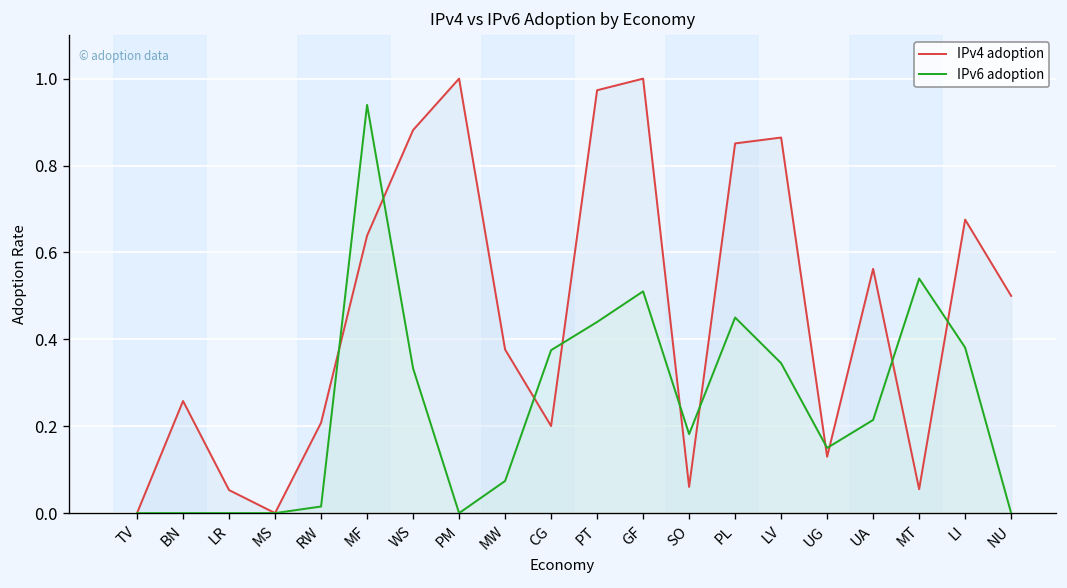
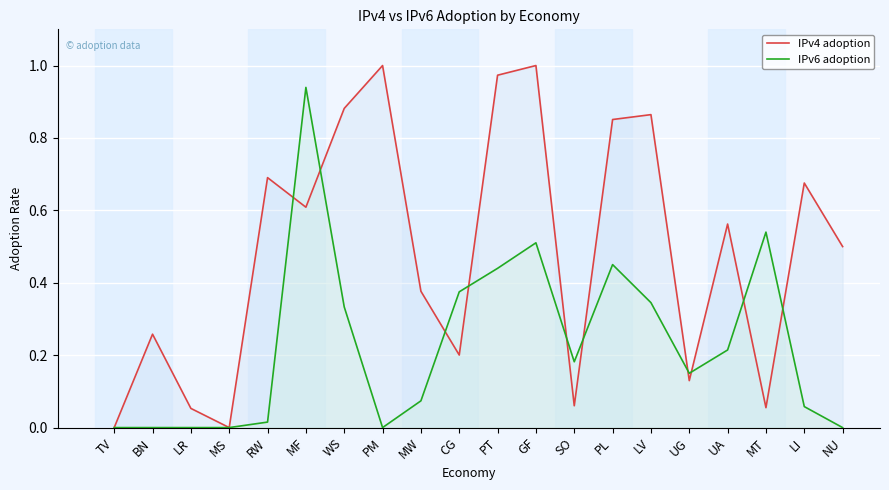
  {
    "IPv4 adoption": {
      "BN": 0.26,
      "LR": 0.05,
-     "RW": 0.21,
-     "MF": 0.64,
+     "RW": 0.69,
+     "MF": 0.61,
      "WS": 0.88,
      "PM": 1.00,
      "MW": 0.38,
      "CG": 0.20,
      "PT": 0.97,
      "GF": 1.00,
      "SO": 0.06,
      "PL": 0.85,
      "LV": 0.86,
      "UG": 0.13,
      "UA": 0.56,
      "MT": 0.06,
      "LI": 0.68,
      "NU": 0.50
    },
    "IPv6 adoption": {
      "BN": 0.00,
      "LR": 0.00,
      "RW": 0.02,
      "MF": 0.94,
      "WS": 0.33,
      "PM": 0.00,
      "MW": 0.07,
      "CG": 0.38,
      "PT": 0.44,
      "GF": 0.51,
      "SO": 0.18,
      "PL": 0.45,
      "LV": 0.35,
      "UG": 0.15,
      "UA": 0.21,
      "MT": 0.54,
-     "LI": 0.38,
+     "LI": 0.06,
      "NU": 0.00
    }
  }
